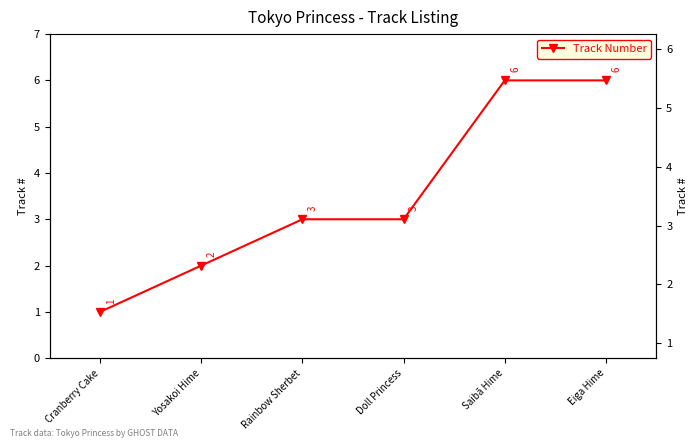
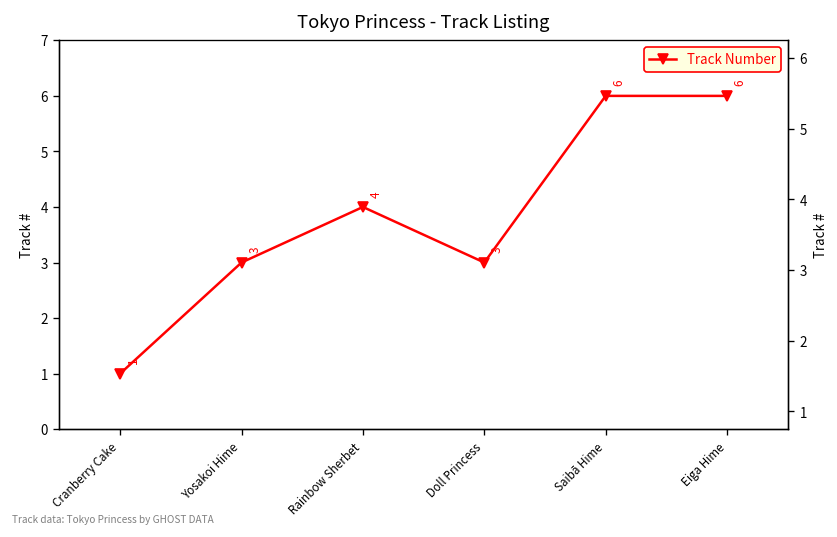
  {
    "Cranberry Cake": 1,
-   "Yosakoi Hime": 2,
-   "Rainbow Sherbet": 3,
+   "Yosakoi Hime": 3,
+   "Rainbow Sherbet": 4,
    "Doll Princess": 3,
    "Saibā Hime": 6,
    "Eiga Hime": 6
  }
